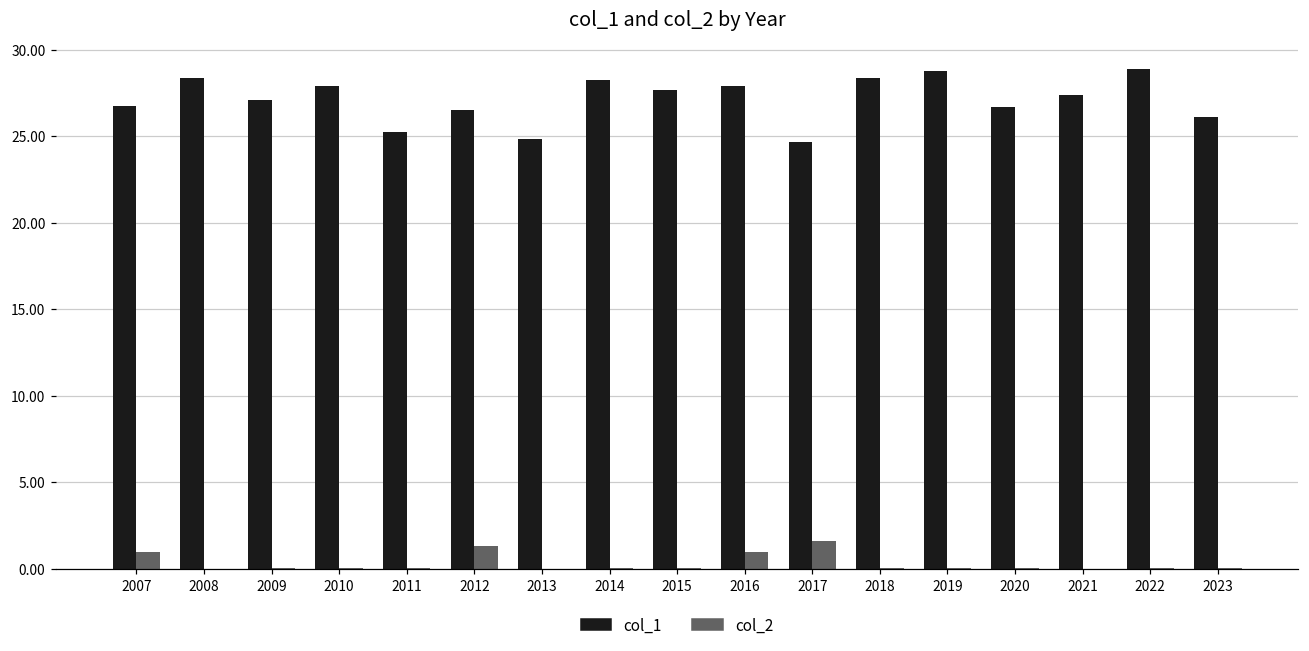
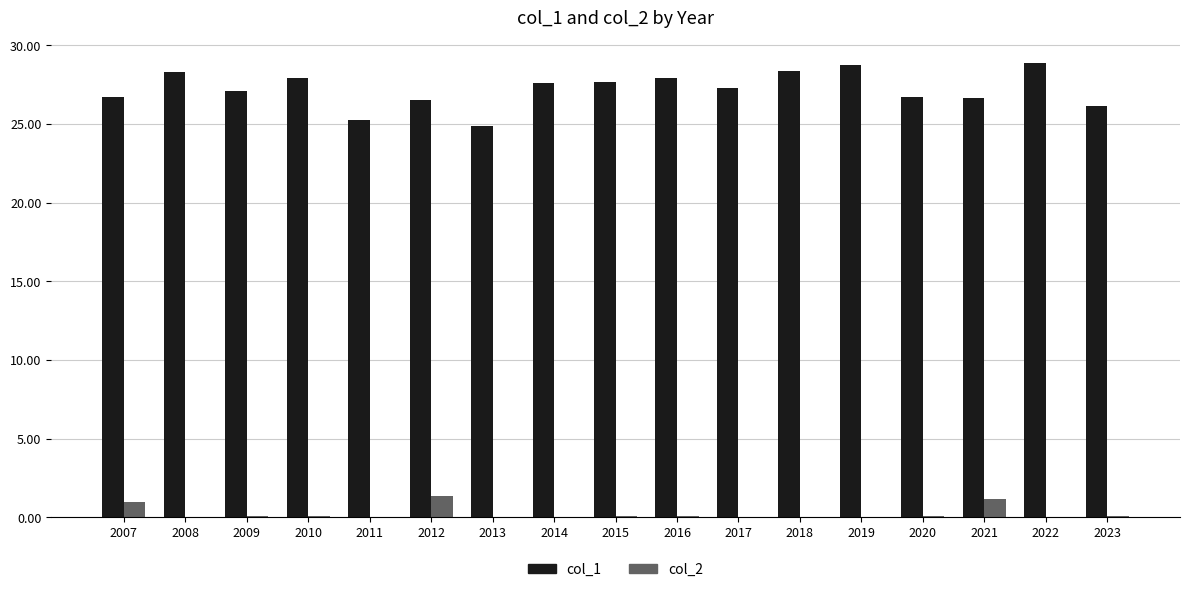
  {
    "col_1": {
      "2007": 26.7,
      "2008": 28.3,
      "2009": 27.1,
      "2010": 27.9,
      "2011": 25.2,
      "2012": 26.5,
      "2013": 24.9,
-     "2014": 28.2,
+     "2014": 27.6,
      "2015": 27.7,
      "2016": 27.9,
-     "2017": 24.7,
+     "2017": 27.3,
      "2018": 28.4,
      "2019": 28.8,
      "2020": 26.7,
-     "2021": 27.4,
+     "2021": 26.7,
      "2022": 28.9,
      "2023": 26.1
    },
    "col_2": {
      "2007": 1.0,
      "2012": 1.3,
-     "2016": 1.0,
-     "2017": 1.6,
-     "2021": 0.0
+     "2016": 0.1,
+     "2017": 0.0,
+     "2021": 1.2
    }
  }
